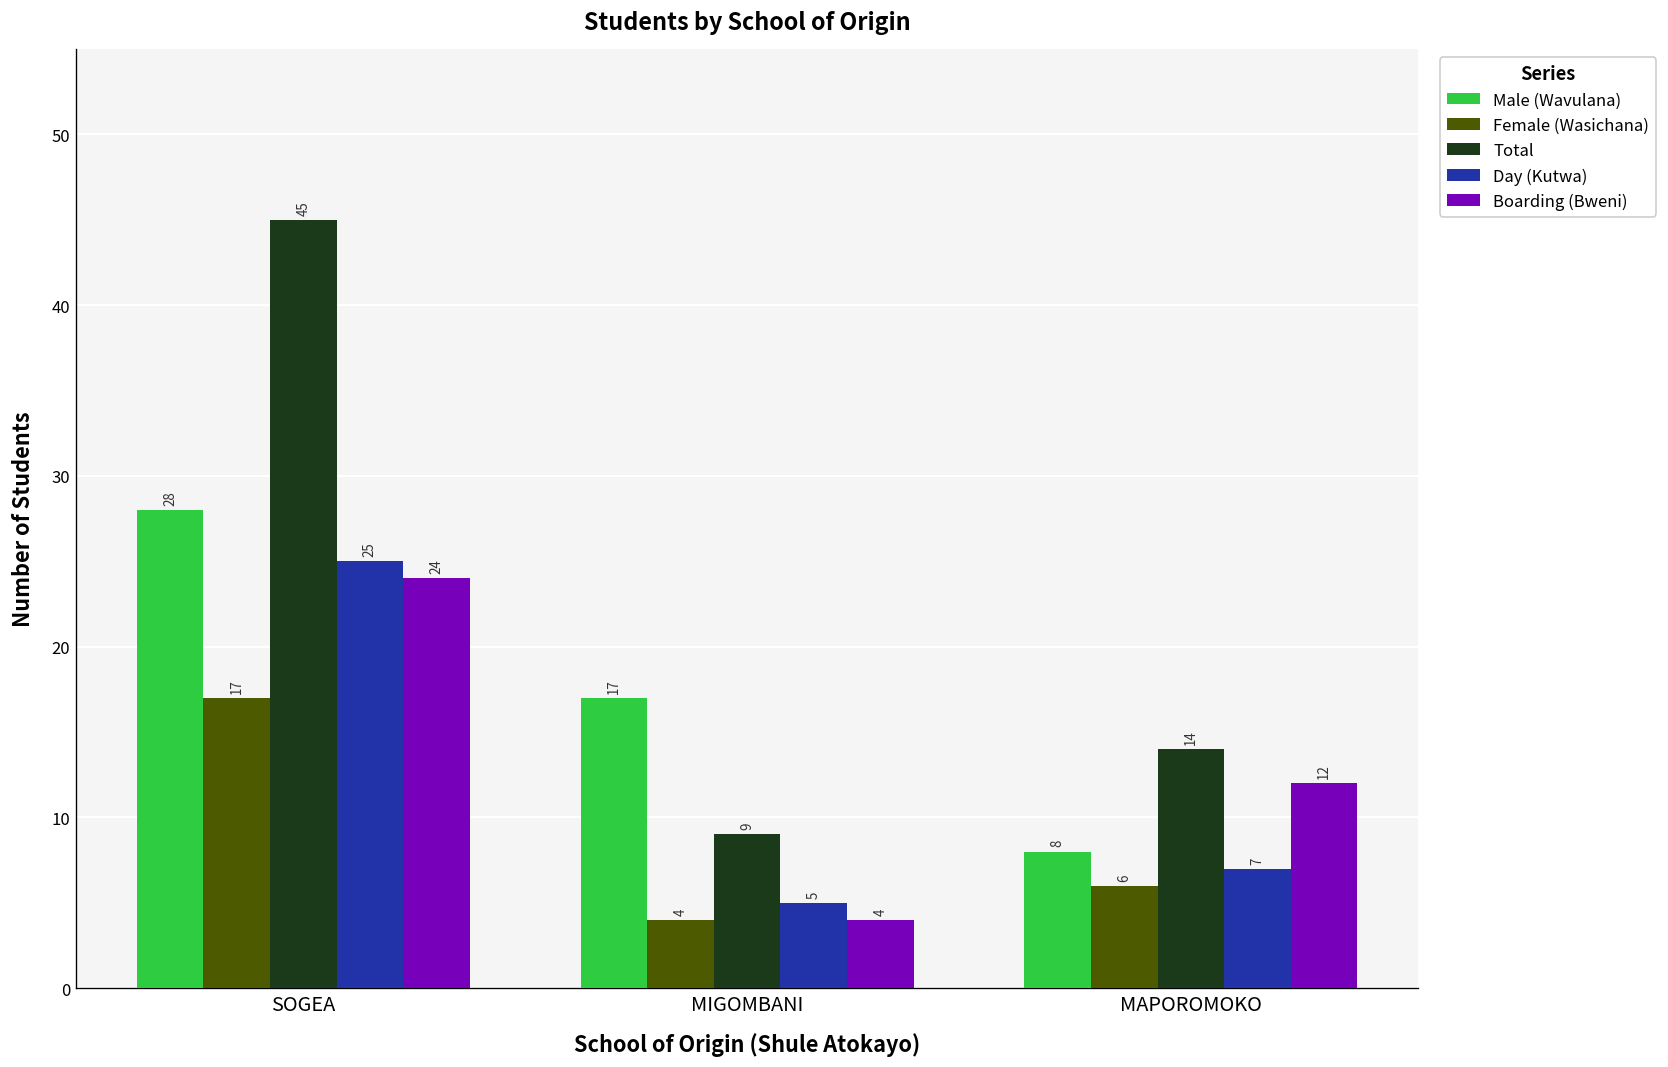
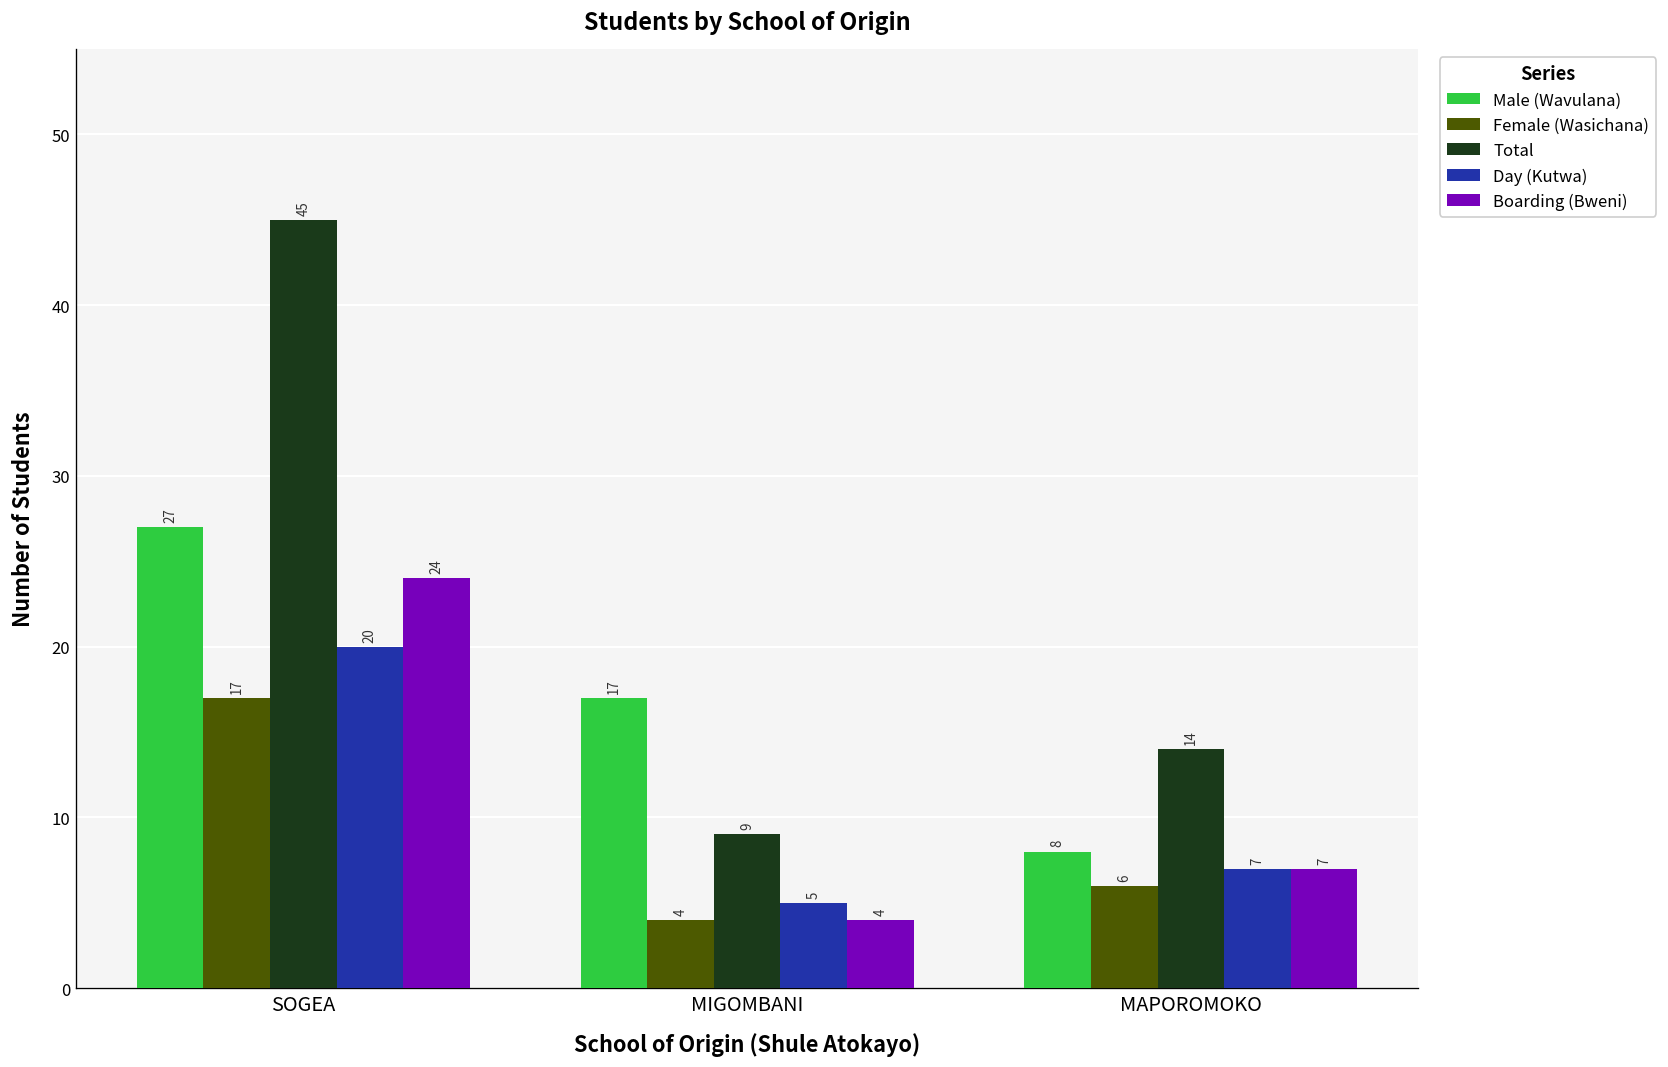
  {
    "Male (Wavulana)": {
-     "SOGEA": 28,
+     "SOGEA": 27,
      "MIGOMBANI": 17,
      "MAPOROMOKO": 8
    },
    "Female (Wasichana)": {
      "SOGEA": 17,
      "MIGOMBANI": 4,
      "MAPOROMOKO": 6
    },
    "Total": {
      "SOGEA": 45,
      "MIGOMBANI": 9,
      "MAPOROMOKO": 14
    },
    "Day (Kutwa)": {
-     "SOGEA": 25,
+     "SOGEA": 20,
      "MIGOMBANI": 5,
      "MAPOROMOKO": 7
    },
    "Boarding (Bweni)": {
      "SOGEA": 24,
      "MIGOMBANI": 4,
-     "MAPOROMOKO": 12
+     "MAPOROMOKO": 7
    }
  }
